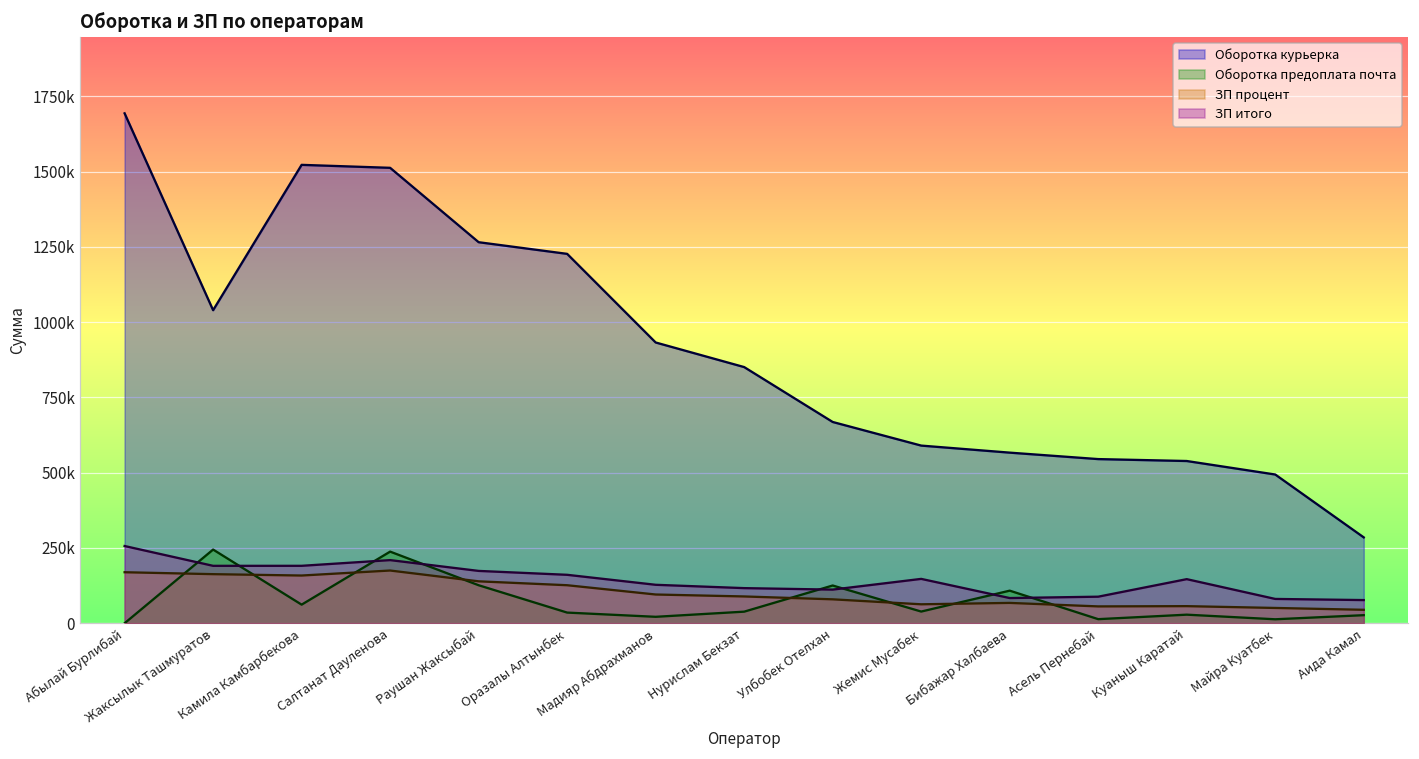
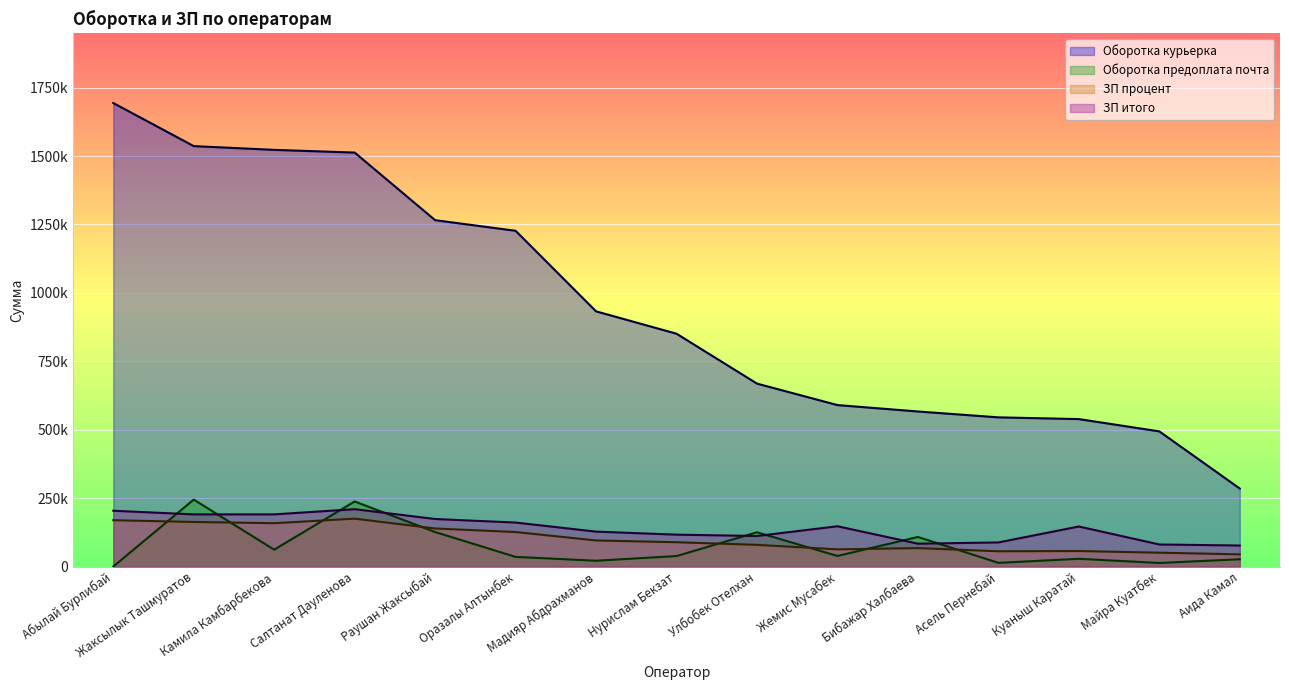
  {
    "Оборотка курьерка": {
      "Абылай Бурлибай": 1690000,
-     "Жаксылык Ташмуратов": 1040000,
+     "Жаксылык Ташмуратов": 1540000,
      "Камила Камбарбекова": 1520000,
      "Салтанат Дауленова": 1510000,
      "Раушан Жаксыбай": 1270000,
      "Оразалы Алтынбек": 1230000,
      "Мадияр Абдрахманов": 930000,
      "Нурислам Бекзат": 850000,
      "Улбобек Отелхан": 670000,
      "Жемис Мусабек": 590000,
      "Бибажар Халбаева": 570000,
      "Асель Пернебай": 550000,
      "Куаныш Каратай": 540000,
      "Майра Куатбек": 490000,
      "Аида Камал": 290000
    },
    "Оборотка предоплата почта": {
      "Абылай Бурлибай": 0,
      "Жаксылык Ташмуратов": 240000,
      "Камила Камбарбекова": 60000,
      "Салтанат Дауленова": 240000,
      "Раушан Жаксыбай": 130000,
      "Оразалы Алтынбек": 40000,
      "Мадияр Абдрахманов": 20000,
      "Нурислам Бекзат": 40000,
      "Улбобек Отелхан": 130000,
      "Жемис Мусабек": 40000,
      "Бибажар Халбаева": 110000,
      "Асель Пернебай": 10000,
      "Куаныш Каратай": 30000,
      "Майра Куатбек": 10000,
      "Аида Камал": 30000
    },
    "ЗП процент": {
      "Абылай Бурлибай": 170000,
      "Жаксылык Ташмуратов": 160000,
      "Камила Камбарбекова": 160000,
      "Салтанат Дауленова": 180000,
      "Раушан Жаксыбай": 140000,
      "Оразалы Алтынбек": 130000,
      "Мадияр Абдрахманов": 100000,
      "Нурислам Бекзат": 90000,
      "Улбобек Отелхан": 80000,
      "Жемис Мусабек": 60000,
      "Бибажар Халбаева": 70000,
      "Асель Пернебай": 60000,
      "Куаныш Каратай": 60000,
      "Майра Куатбек": 50000,
      "Аида Камал": 40000
    },
    "ЗП итого": {
-     "Абылай Бурлибай": 260000,
+     "Абылай Бурлибай": 200000,
      "Жаксылык Ташмуратов": 190000,
      "Камила Камбарбекова": 190000,
      "Салтанат Дауленова": 210000,
      "Раушан Жаксыбай": 170000,
      "Оразалы Алтынбек": 160000,
      "Мадияр Абдрахманов": 130000,
      "Нурислам Бекзат": 120000,
      "Улбобек Отелхан": 110000,
      "Жемис Мусабек": 150000,
      "Бибажар Халбаева": 80000,
      "Асель Пернебай": 90000,
      "Куаныш Каратай": 150000,
      "Майра Куатбек": 80000,
      "Аида Камал": 80000
    }
  }
